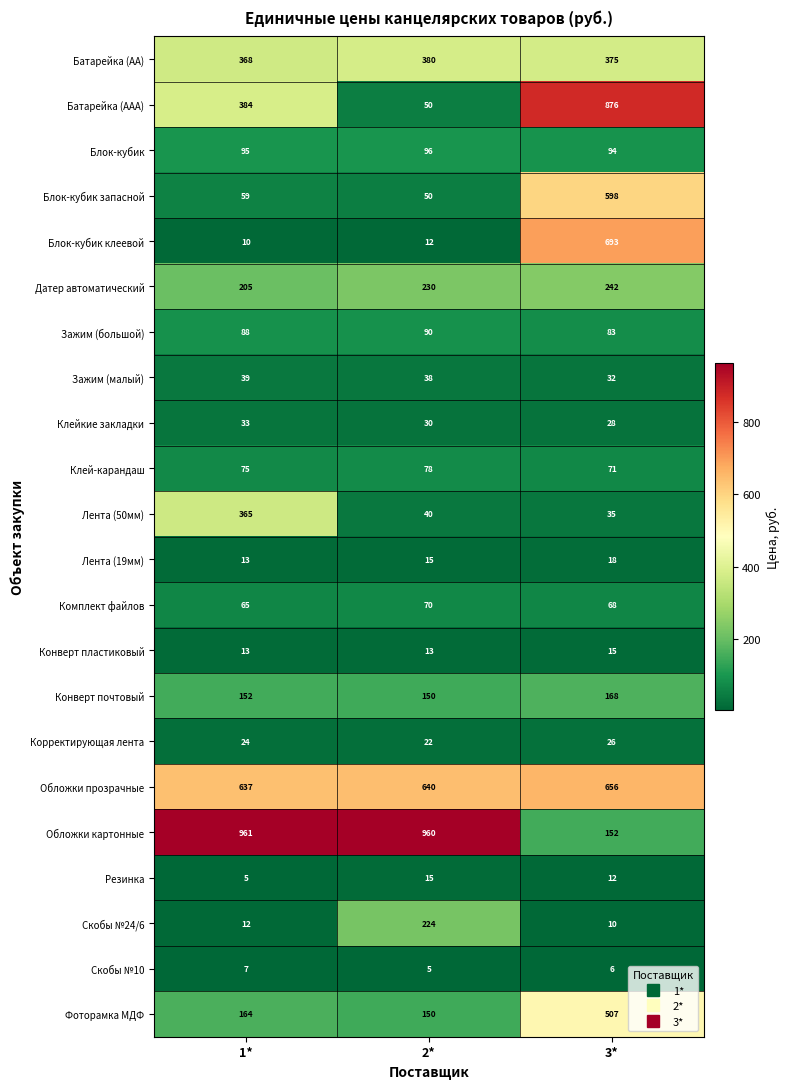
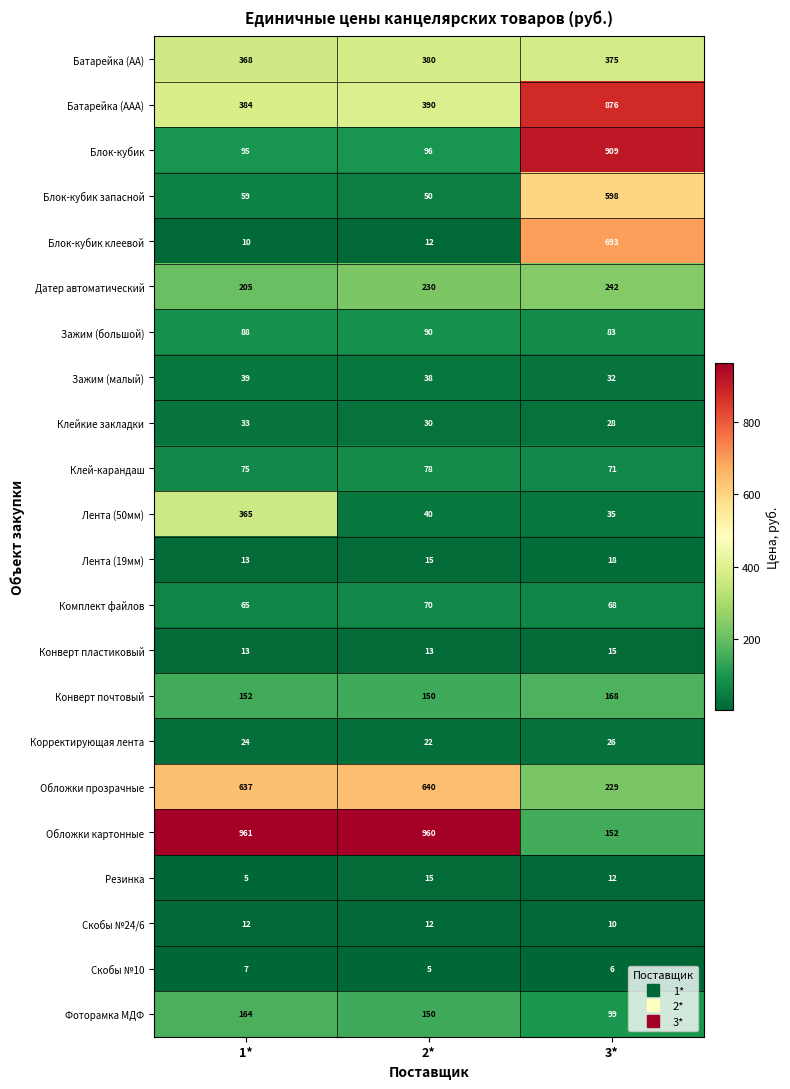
  {
    "Батарейка (АА)": {
      "1*": 368,
      "2*": 380,
      "3*": 375
    },
    "Батарейка (ААА)": {
      "1*": 384,
-     "2*": 50,
+     "2*": 390,
      "3*": 876
    },
    "Блок-кубик": {
      "1*": 95,
      "2*": 96,
-     "3*": 94
+     "3*": 909
    },
    "Блок-кубик запасной": {
      "1*": 59,
      "2*": 50,
      "3*": 598
    },
    "Блок-кубик клеевой": {
      "1*": 10,
      "2*": 12,
      "3*": 693
    },
    "Датер автоматический": {
      "1*": 205,
      "2*": 230,
      "3*": 242
    },
    "Зажим (большой)": {
      "1*": 88,
      "2*": 90,
      "3*": 83
    },
    "Зажим (малый)": {
      "1*": 39,
      "2*": 38,
      "3*": 32
    },
    "Клейкие закладки": {
      "1*": 33,
      "2*": 30,
      "3*": 28
    },
    "Клей-карандаш": {
      "1*": 75,
      "2*": 78,
      "3*": 71
    },
    "Лента (50мм)": {
      "1*": 365,
      "2*": 40,
      "3*": 35
    },
    "Лента (19мм)": {
      "1*": 13,
      "2*": 15,
      "3*": 18
    },
    "Комплект файлов": {
      "1*": 65,
      "2*": 70,
      "3*": 68
    },
    "Конверт пластиковый": {
      "1*": 13,
      "2*": 13,
      "3*": 15
    },
    "Конверт почтовый": {
      "1*": 152,
      "2*": 150,
      "3*": 168
    },
    "Корректирующая лента": {
      "1*": 24,
      "2*": 22,
      "3*": 26
    },
    "Обложки прозрачные": {
      "1*": 637,
      "2*": 640,
-     "3*": 656
+     "3*": 229
    },
    "Обложки картонные": {
      "1*": 961,
      "2*": 960,
      "3*": 152
    },
    "Резинка": {
      "1*": 5,
      "2*": 15,
      "3*": 12
    },
    "Скобы №24/6": {
      "1*": 12,
-     "2*": 224,
+     "2*": 12,
      "3*": 10
    },
    "Скобы №10": {
      "1*": 7,
      "2*": 5,
      "3*": 6
    },
    "Фоторамка МДФ": {
      "1*": 164,
      "2*": 150,
-     "3*": 507
+     "3*": 99
    }
  }
